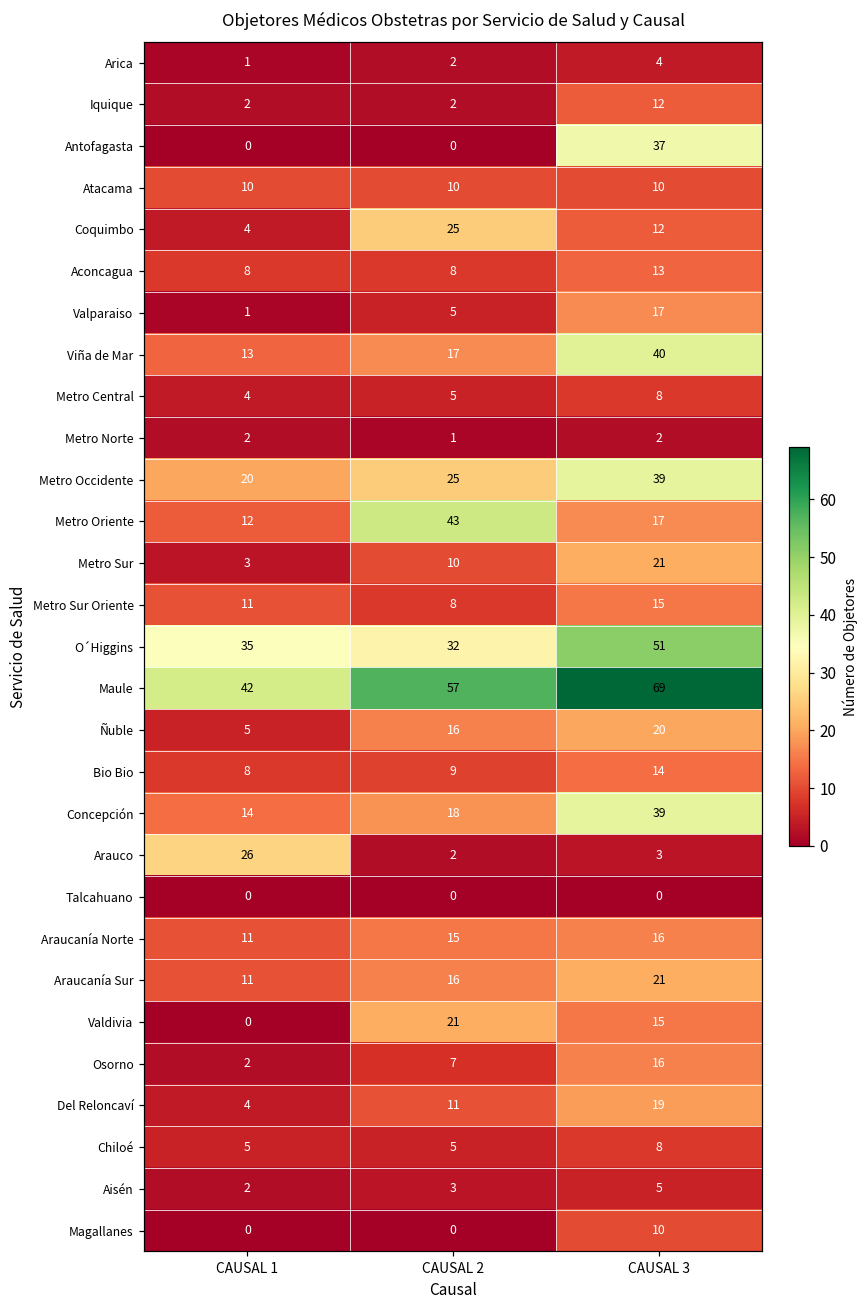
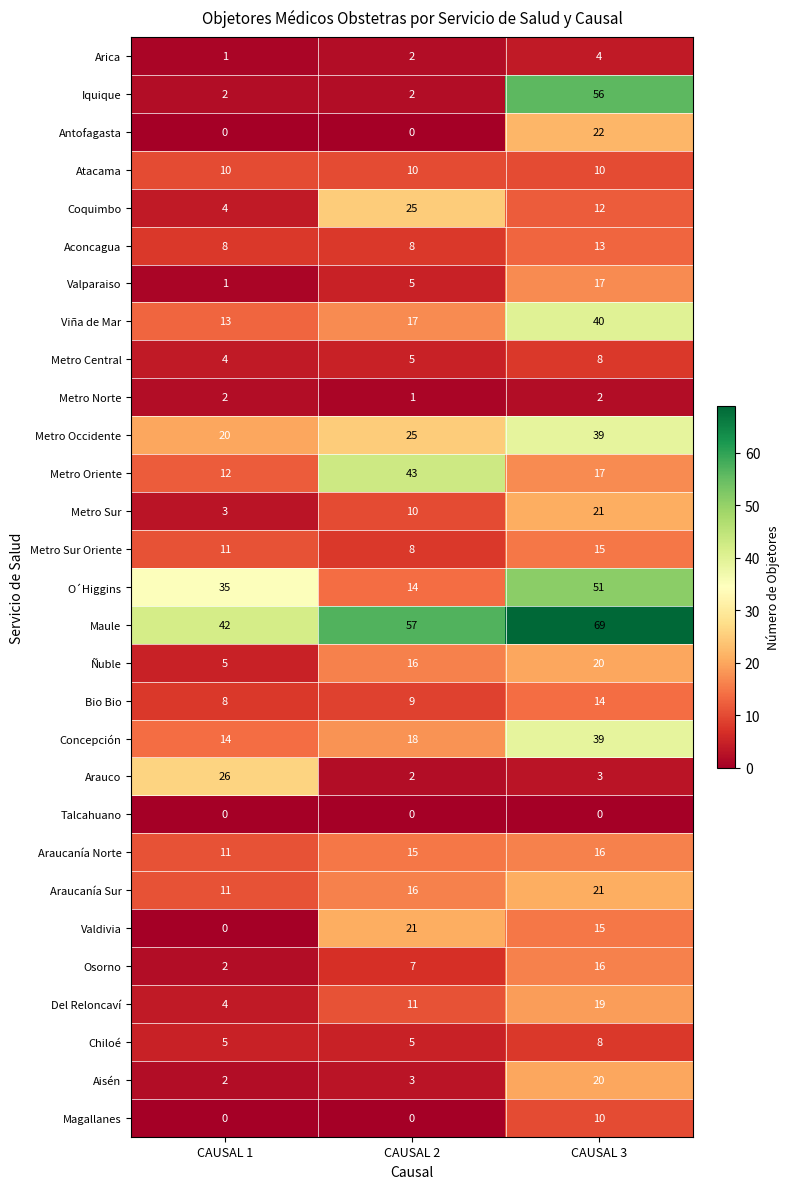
  {
    "Arica": {
      "CAUSAL 1": 1,
      "CAUSAL 2": 2,
      "CAUSAL 3": 4
    },
    "Iquique": {
      "CAUSAL 1": 2,
      "CAUSAL 2": 2,
-     "CAUSAL 3": 12
+     "CAUSAL 3": 56
    },
    "Antofagasta": {
      "CAUSAL 1": 0,
      "CAUSAL 2": 0,
-     "CAUSAL 3": 37
+     "CAUSAL 3": 22
    },
    "Atacama": {
      "CAUSAL 1": 10,
      "CAUSAL 2": 10,
      "CAUSAL 3": 10
    },
    "Coquimbo": {
      "CAUSAL 1": 4,
      "CAUSAL 2": 25,
      "CAUSAL 3": 12
    },
    "Aconcagua": {
      "CAUSAL 1": 8,
      "CAUSAL 2": 8,
      "CAUSAL 3": 13
    },
    "Valparaiso": {
      "CAUSAL 1": 1,
      "CAUSAL 2": 5,
      "CAUSAL 3": 17
    },
    "Viña de Mar": {
      "CAUSAL 1": 13,
      "CAUSAL 2": 17,
      "CAUSAL 3": 40
    },
    "Metro Central": {
      "CAUSAL 1": 4,
      "CAUSAL 2": 5,
      "CAUSAL 3": 8
    },
    "Metro Norte": {
      "CAUSAL 1": 2,
      "CAUSAL 2": 1,
      "CAUSAL 3": 2
    },
    "Metro Occidente": {
      "CAUSAL 1": 20,
      "CAUSAL 2": 25,
      "CAUSAL 3": 39
    },
    "Metro Oriente": {
      "CAUSAL 1": 12,
      "CAUSAL 2": 43,
      "CAUSAL 3": 17
    },
    "Metro Sur": {
      "CAUSAL 1": 3,
      "CAUSAL 2": 10,
      "CAUSAL 3": 21
    },
    "Metro Sur Oriente": {
      "CAUSAL 1": 11,
      "CAUSAL 2": 8,
      "CAUSAL 3": 15
    },
    "O´Higgins": {
      "CAUSAL 1": 35,
-     "CAUSAL 2": 32,
+     "CAUSAL 2": 14,
      "CAUSAL 3": 51
    },
    "Maule": {
      "CAUSAL 1": 42,
      "CAUSAL 2": 57,
      "CAUSAL 3": 69
    },
    "Ñuble": {
      "CAUSAL 1": 5,
      "CAUSAL 2": 16,
      "CAUSAL 3": 20
    },
    "Bio Bio": {
      "CAUSAL 1": 8,
      "CAUSAL 2": 9,
      "CAUSAL 3": 14
    },
    "Concepción": {
      "CAUSAL 1": 14,
      "CAUSAL 2": 18,
      "CAUSAL 3": 39
    },
    "Arauco": {
      "CAUSAL 1": 26,
      "CAUSAL 2": 2,
      "CAUSAL 3": 3
    },
    "Talcahuano": {
      "CAUSAL 1": 0,
      "CAUSAL 2": 0,
      "CAUSAL 3": 0
    },
    "Araucanía Norte": {
      "CAUSAL 1": 11,
      "CAUSAL 2": 15,
      "CAUSAL 3": 16
    },
    "Araucanía Sur": {
      "CAUSAL 1": 11,
      "CAUSAL 2": 16,
      "CAUSAL 3": 21
    },
    "Valdivia": {
      "CAUSAL 1": 0,
      "CAUSAL 2": 21,
      "CAUSAL 3": 15
    },
    "Osorno": {
      "CAUSAL 1": 2,
      "CAUSAL 2": 7,
      "CAUSAL 3": 16
    },
    "Del Reloncaví": {
      "CAUSAL 1": 4,
      "CAUSAL 2": 11,
      "CAUSAL 3": 19
    },
    "Chiloé": {
      "CAUSAL 1": 5,
      "CAUSAL 2": 5,
      "CAUSAL 3": 8
    },
    "Aisén": {
      "CAUSAL 1": 2,
      "CAUSAL 2": 3,
-     "CAUSAL 3": 5
+     "CAUSAL 3": 20
    },
    "Magallanes": {
      "CAUSAL 1": 0,
      "CAUSAL 2": 0,
      "CAUSAL 3": 10
    }
  }
